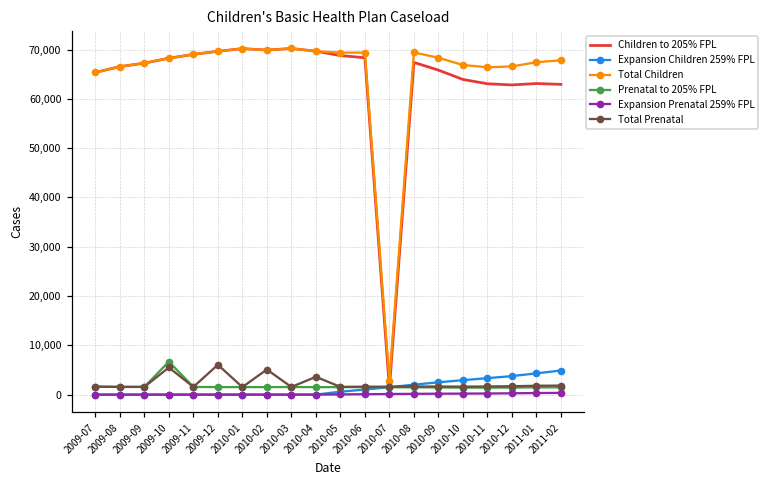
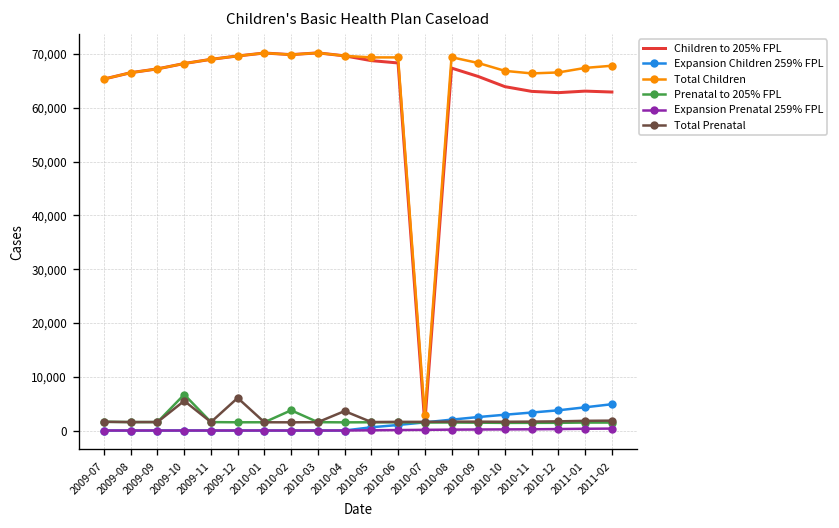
  {
    "Children to 205% FPL": {
      "2010-05": "69,000",
      "2010-06": "68,000",
      "2010-08": "67,000",
      "2010-09": "66,000",
      "2010-10": "64,000",
      "2010-11": "63,000",
      "2010-12": "63,000",
      "2011-01": "63,000",
      "2011-02": "63,000"
    },
    "Expansion Children 259% FPL": {
      "2010-09": "3,000",
      "2010-10": "3,000",
      "2010-11": "3,000",
      "2010-12": "4,000",
      "2011-01": "4,000",
      "2011-02": "5,000"
    },
    "Total Children": {
      "2010-05": "69,000",
      "2010-06": "69,000",
      "2010-07": "3,000",
      "2010-08": "69,000",
      "2010-09": "68,000",
      "2010-10": "67,000",
      "2010-11": "66,000",
      "2010-12": "67,000",
      "2011-01": "67,000",
      "2011-02": "68,000"
    },
    "Prenatal to 205% FPL": {
      "2009-10": "7,000",
      "2009-12": "2,000",
-     "2010-02": "2,000",
+     "2010-02": "4,000",
      "2010-04": "2,000"
    },
    "Expansion Prenatal 259% FPL": {
      "2010-06": "0",
      "2010-07": "0",
      "2010-08": "0",
      "2010-09": "0",
      "2010-10": "0",
      "2010-11": "0",
      "2010-12": "0",
      "2011-01": "0",
      "2011-02": "0"
    },
    "Total Prenatal": {
      "2009-10": "6,000",
      "2009-12": "6,000",
-     "2010-02": "5,000",
+     "2010-02": "2,000",
      "2010-04": "4,000"
    }
  }
